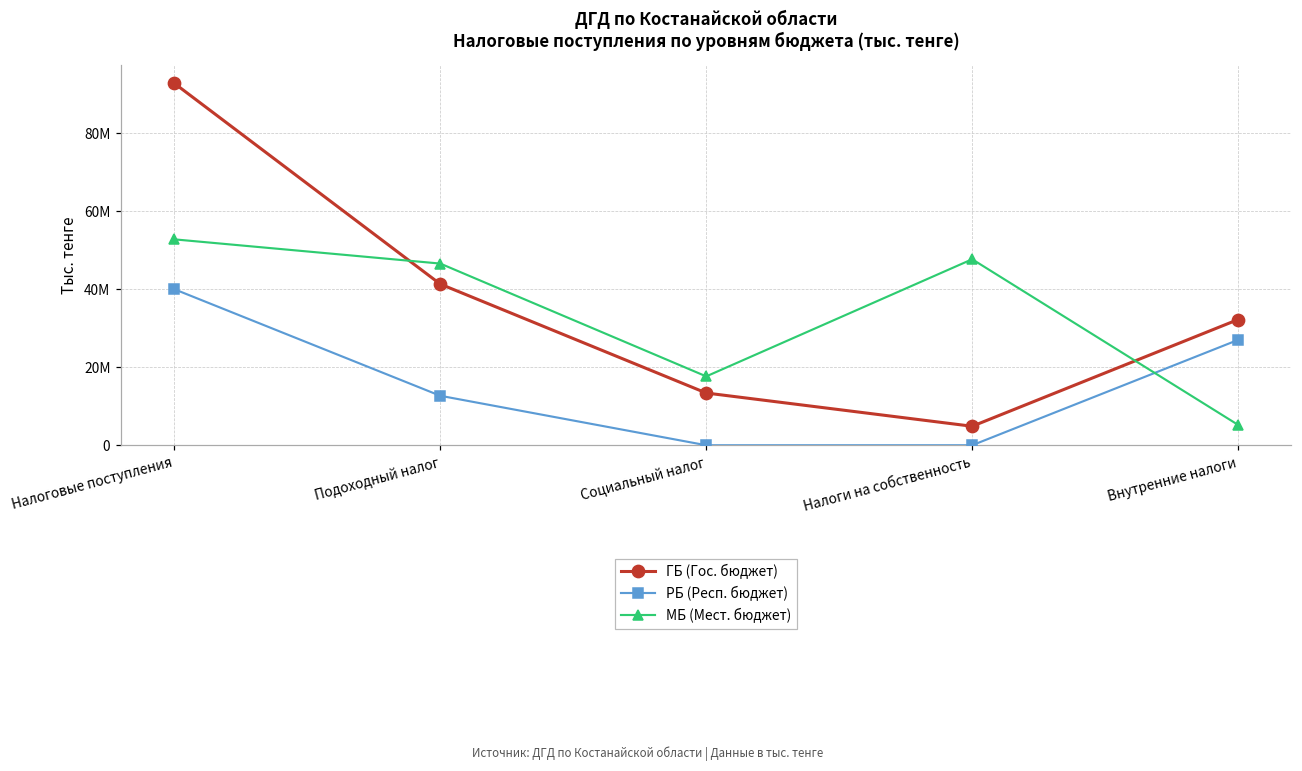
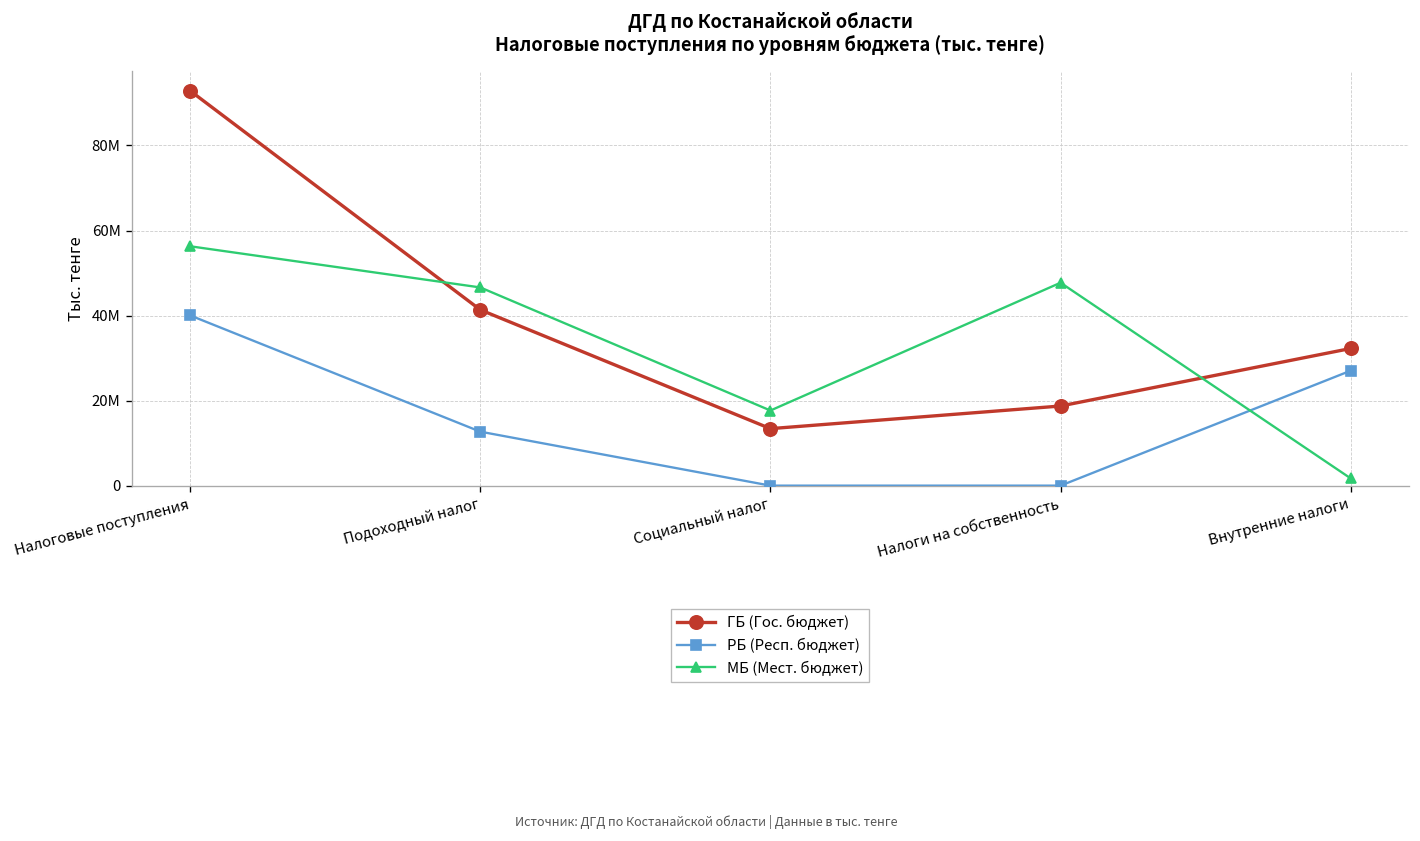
  {
    "ГБ (Гос. бюджет)": {
      "Налоговые поступления": 93000000,
      "Подоходный налог": 41000000,
      "Социальный налог": 13000000,
-     "Налоги на собственность": 5000000,
+     "Налоги на собственность": 19000000,
      "Внутренние налоги": 32000000
    },
    "РБ (Респ. бюджет)": {
      "Налоговые поступления": 40000000,
      "Подоходный налог": 13000000,
      "Социальный налог": 0,
      "Налоги на собственность": 0,
      "Внутренние налоги": 27000000
    },
    "МБ (Мест. бюджет)": {
-     "Налоговые поступления": 53000000,
+     "Налоговые поступления": 56000000,
      "Подоходный налог": 47000000,
      "Социальный налог": 18000000,
      "Налоги на собственность": 48000000,
-     "Внутренние налоги": 5000000
+     "Внутренние налоги": 2000000
    }
  }
